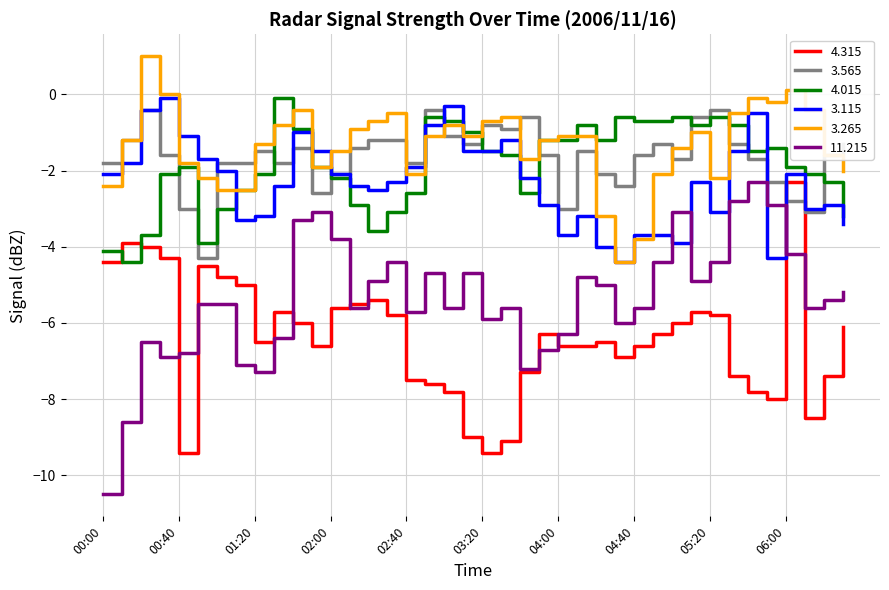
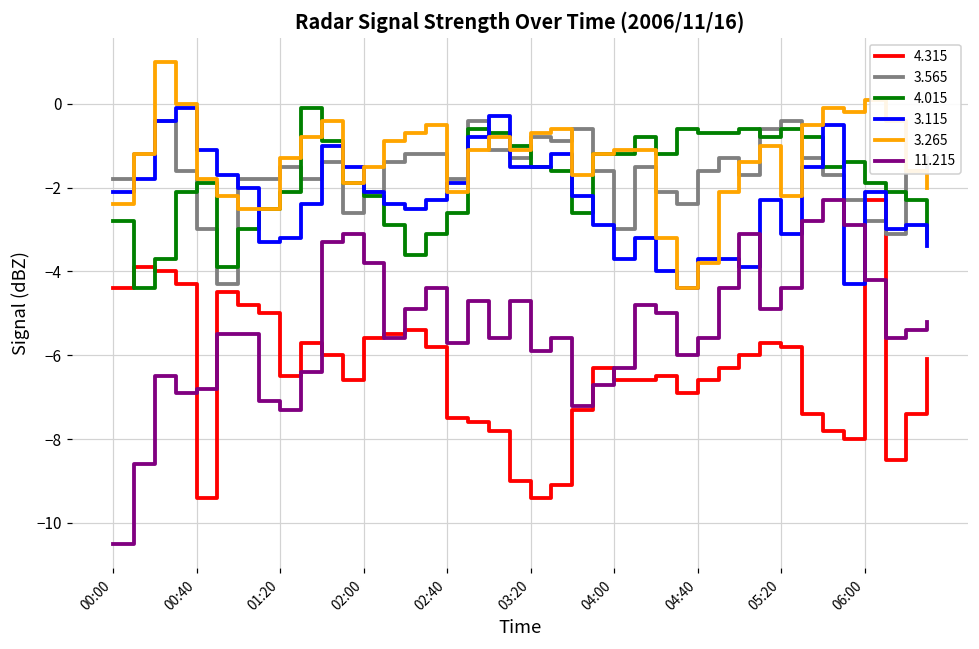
  {
    "4.315": {
      "00:00": -4.4,
      "00:40": -9.4,
      "01:20": -6.5,
      "02:00": -5.6,
      "02:40": -7.5,
      "03:20": -9.4,
      "04:00": -6.6,
      "04:40": -6.6,
      "05:20": -5.8,
      "06:00": -2.3
    },
    "3.565": {
      "00:00": -1.8,
      "00:40": -3.0,
      "01:20": -1.5,
      "02:40": -1.8,
      "03:20": -0.8,
      "04:00": -3.0,
      "04:40": -1.6,
      "05:20": -0.4,
      "06:00": -2.8
    },
    "4.015": {
-     "00:00": -4.1,
+     "00:00": -2.8,
      "00:40": -1.9,
      "01:20": -2.1,
      "02:00": -2.2,
      "02:40": -2.6,
      "04:00": -1.2,
      "04:40": -0.7,
      "05:20": -0.6,
      "06:00": -1.9
    },
    "3.115": {
      "00:00": -2.1,
      "00:40": -1.1,
      "01:20": -3.2,
      "02:40": -1.9,
      "04:00": -3.7,
      "04:40": -3.7,
      "05:20": -3.1,
      "06:00": -2.1
    },
    "3.265": {
      "00:00": -2.4,
      "00:40": -1.8,
      "01:20": -1.3,
      "02:00": -1.5,
      "02:40": -2.1,
      "03:20": -0.7,
      "04:00": -1.1,
      "04:40": -3.8,
      "05:20": -2.2,
      "06:00": 0.1
    },
    "11.215": {
      "00:00": -10.5,
      "00:40": -6.8,
      "01:20": -7.3,
      "02:00": -3.8,
      "02:40": -5.7,
      "03:20": -5.9,
      "04:00": -6.3,
      "04:40": -5.6,
      "05:20": -4.4,
      "06:00": -4.2
    }
  }
